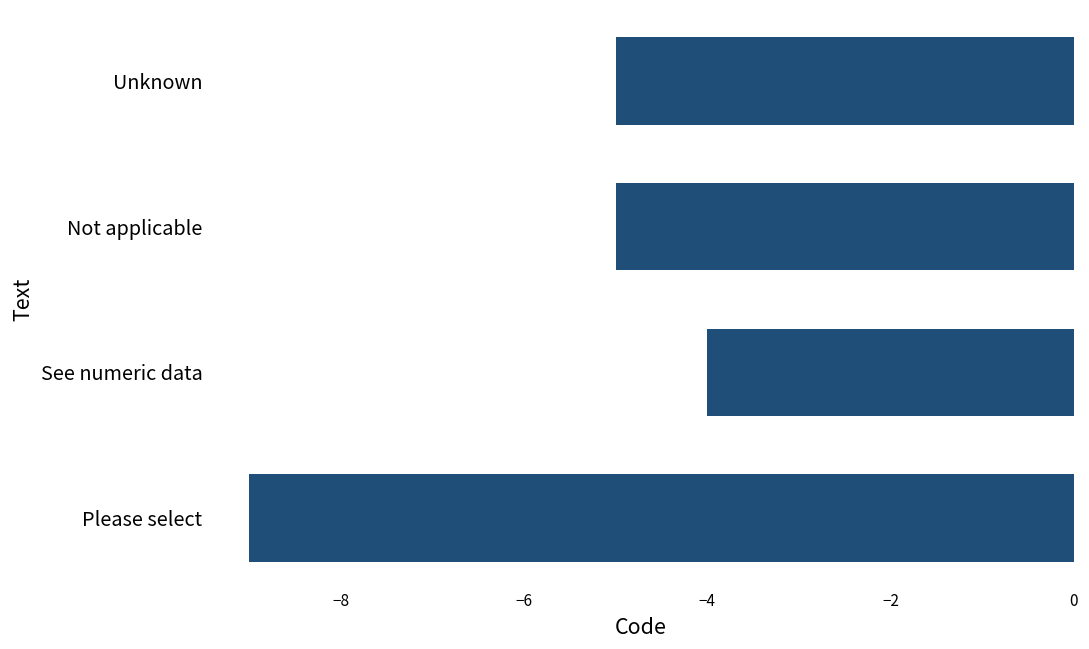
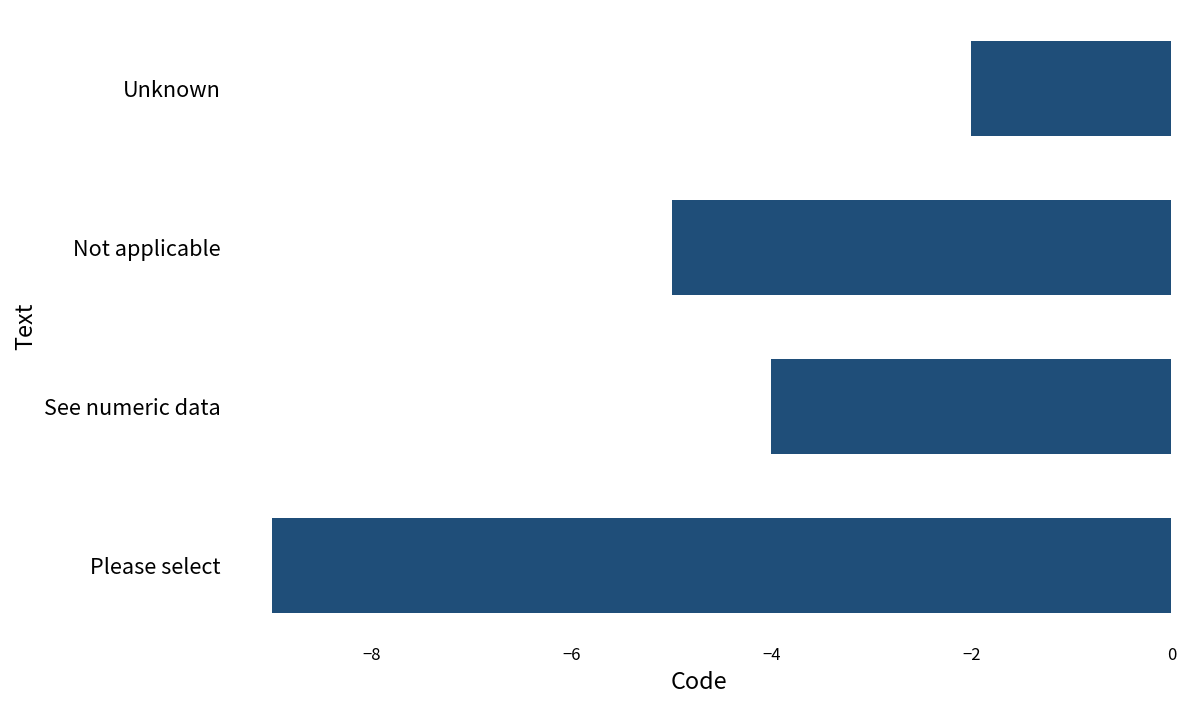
  {
-   "Unknown": -5,
+   "Unknown": -2,
    "Not applicable": -5,
    "See numeric data": -4,
    "Please select": -9
  }
